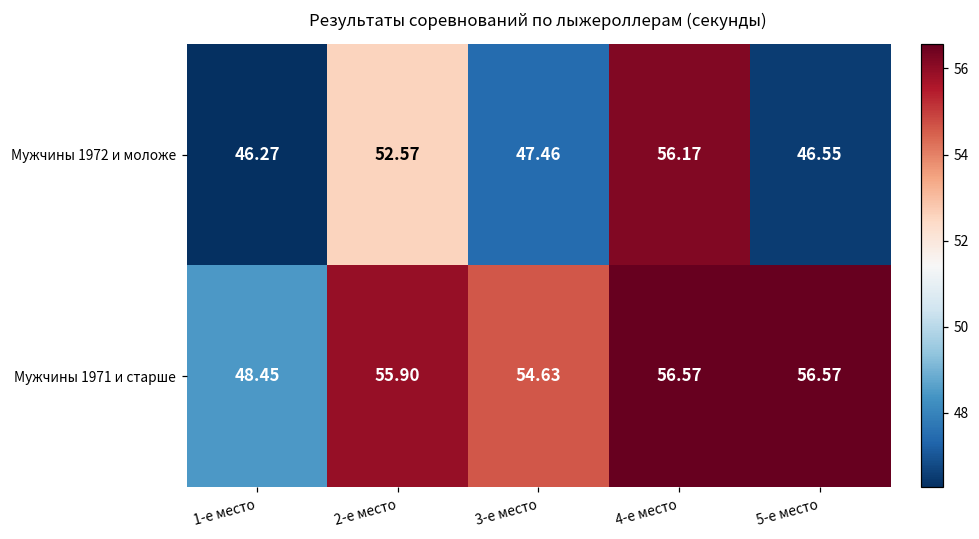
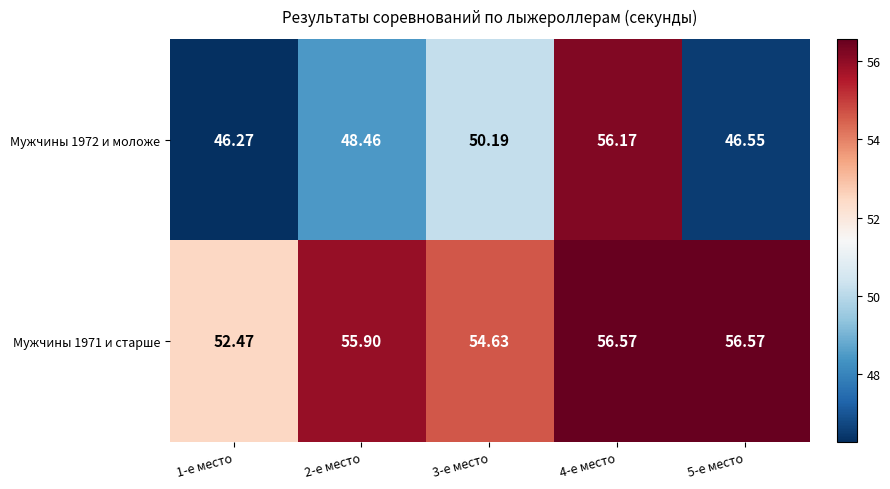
  {
    "Мужчины 1972 и моложе": {
      "1-е место": 46.27,
-     "2-е место": 52.57,
-     "3-е место": 47.46,
+     "2-е место": 48.46,
+     "3-е место": 50.19,
      "4-е место": 56.17,
      "5-е место": 46.55
    },
    "Мужчины 1971 и старше": {
-     "1-е место": 48.45,
+     "1-е место": 52.47,
      "2-е место": 55.90,
      "3-е место": 54.63,
      "4-е место": 56.57,
      "5-е место": 56.57
    }
  }
